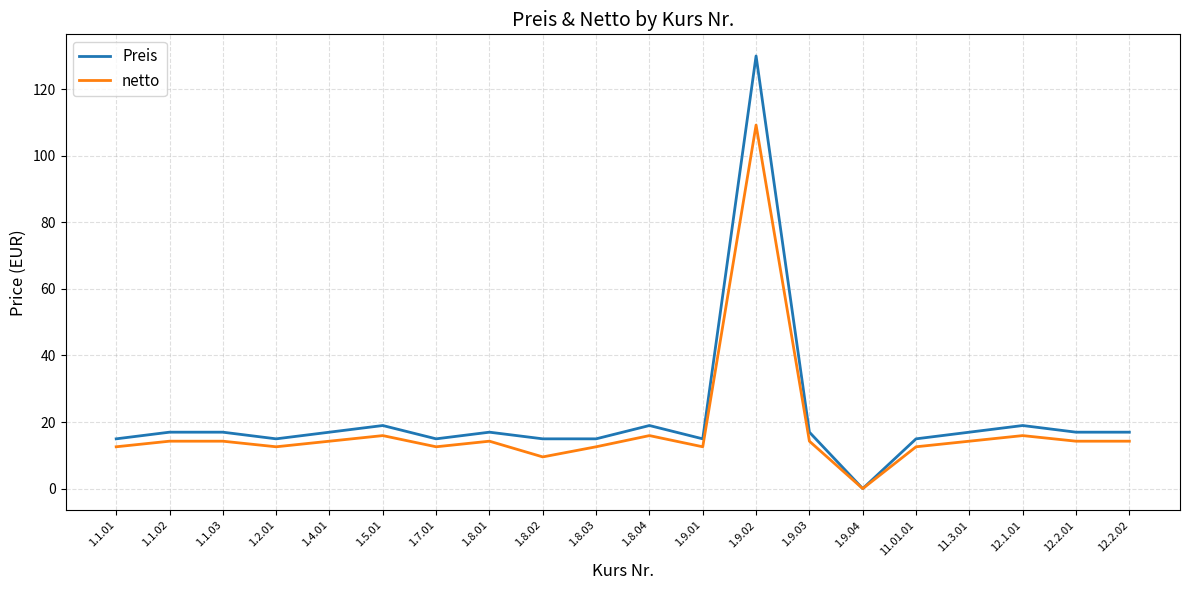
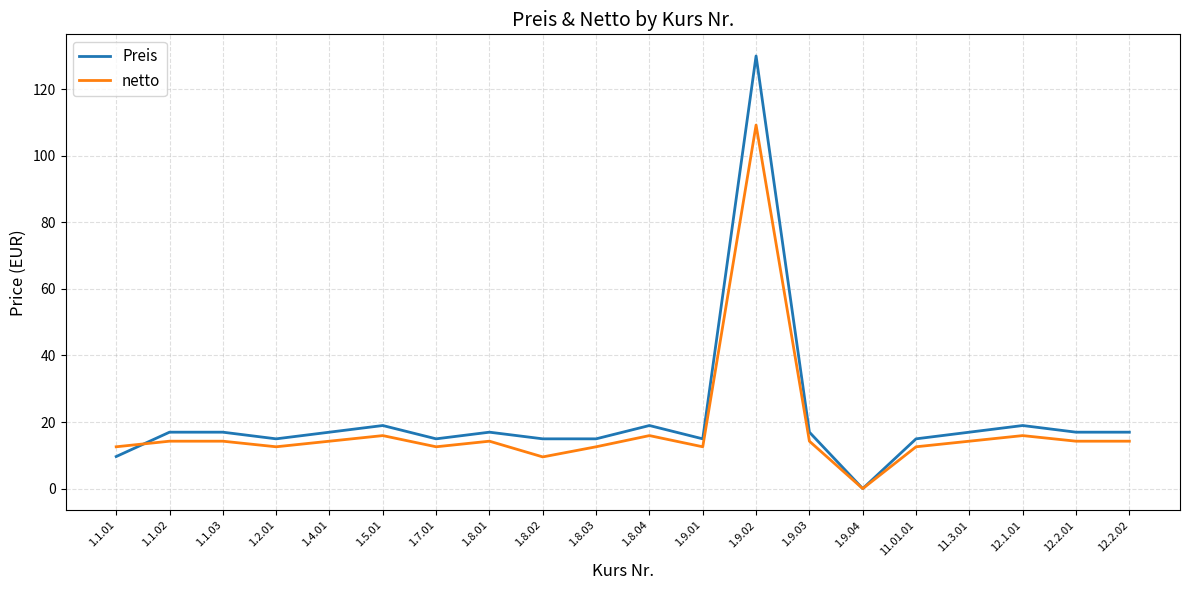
  {
    "Preis": {
-     "1.1.01": 15,
+     "1.1.01": 10,
      "1.1.02": 17,
      "1.1.03": 17,
      "1.2.01": 15,
      "1.4.01": 17,
      "1.5.01": 19,
      "1.7.01": 15,
      "1.8.01": 17,
      "1.8.02": 15,
      "1.8.03": 15,
      "1.8.04": 19,
      "1.9.01": 15,
      "1.9.02": 130,
      "1.9.03": 17,
      "11.01.01": 15,
      "11.3.01": 17,
      "12.1.01": 19,
      "12.2.01": 17,
      "12.2.02": 17
    },
    "netto": {
      "1.1.01": 13,
      "1.1.02": 14,
      "1.1.03": 14,
      "1.2.01": 13,
      "1.4.01": 14,
      "1.5.01": 16,
      "1.7.01": 13,
      "1.8.01": 14,
      "1.8.02": 10,
      "1.8.03": 13,
      "1.8.04": 16,
      "1.9.01": 13,
      "1.9.02": 109,
      "1.9.03": 14,
      "11.01.01": 13,
      "11.3.01": 14,
      "12.1.01": 16,
      "12.2.01": 14,
      "12.2.02": 14
    }
  }
